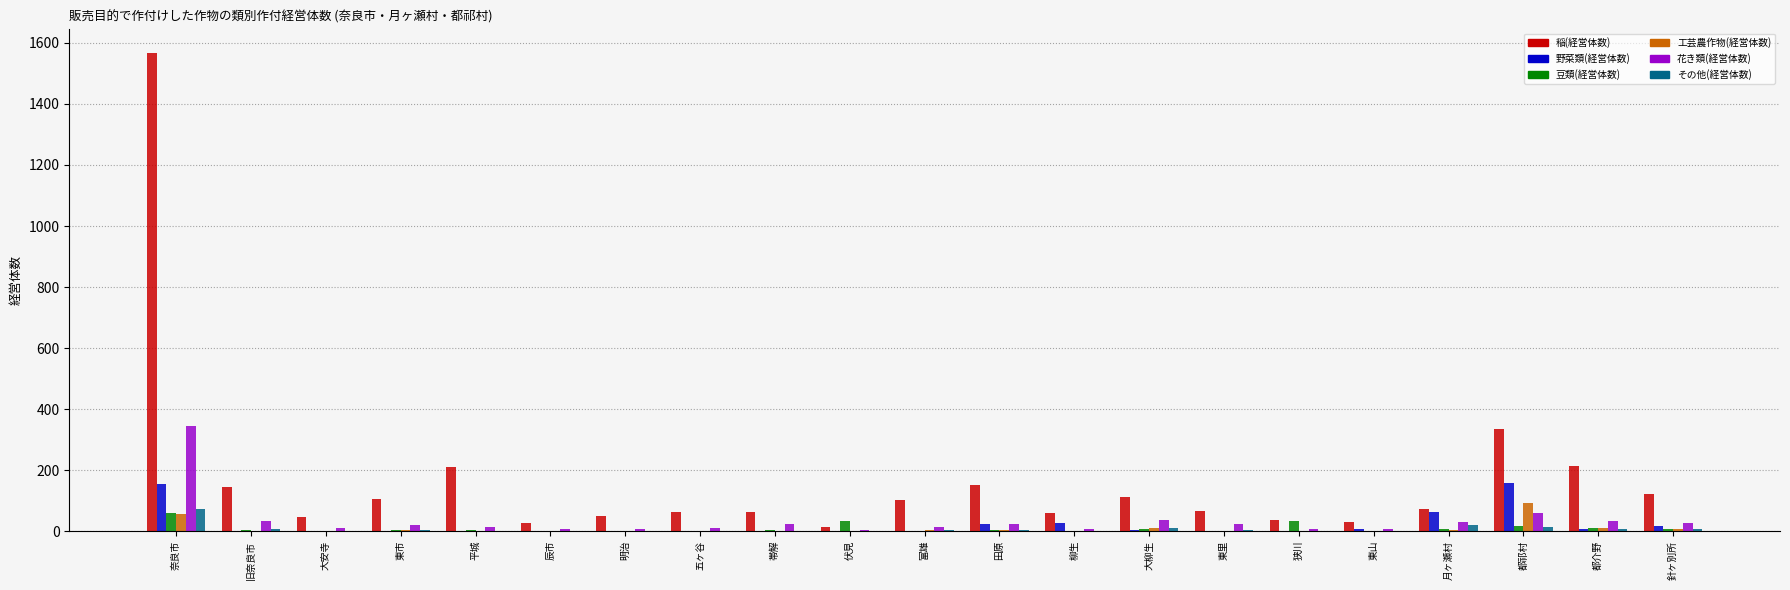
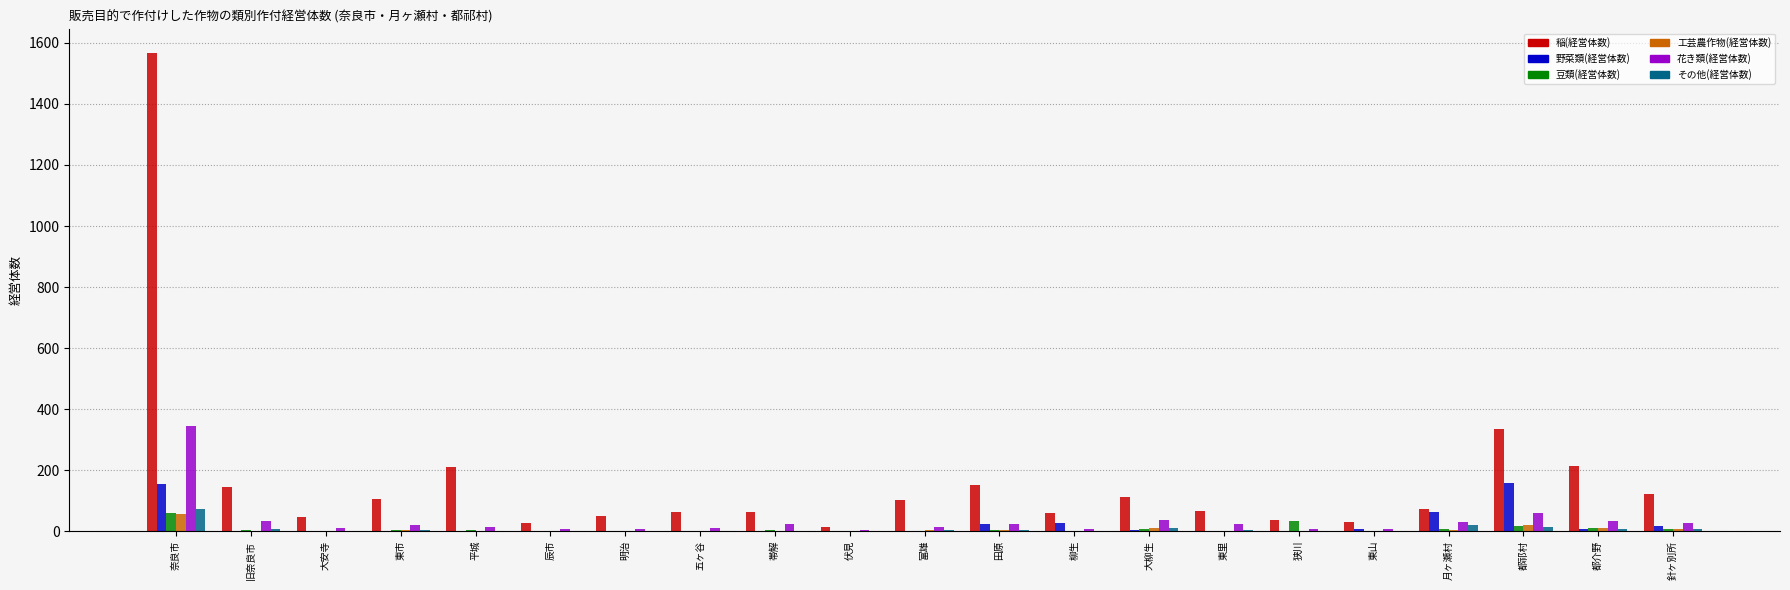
  {
    "稲(経営体数)": {
      "奈良市": 1570,
      "旧奈良市": 140,
      "大安寺": 50,
      "東市": 110,
      "平城": 210,
      "辰市": 30,
      "明治": 50,
      "五ヶ谷": 60,
      "帯解": 60,
      "伏見": 10,
      "富雄": 100,
      "田原": 150,
      "柳生": 60,
      "大柳生": 110,
      "東里": 70,
      "狭川": 40,
      "東山": 30,
      "月ヶ瀬村": 70,
      "都祁村": 340,
      "都介野": 210,
      "針ヶ別所": 120
    },
    "野菜類(経営体数)": {
      "奈良市": 160,
      "大安寺": 0,
      "東市": 0,
      "平城": 0,
      "辰市": 0,
      "伏見": 0,
      "富雄": 0,
      "田原": 20,
      "柳生": 30,
      "東里": 0,
      "狭川": 0,
      "月ヶ瀬村": 60,
      "都祁村": 160,
      "都介野": 10,
      "針ヶ別所": 20
    },
    "豆類(経営体数)": {
      "奈良市": 60,
      "大安寺": 0,
      "明治": 0,
-     "伏見": 30,
+     "伏見": 0,
      "狭川": 30,
      "都祁村": 20,
      "都介野": 10
    },
    "工芸農作物(経営体数)": {
      "奈良市": 60,
      "大安寺": 0,
      "平城": 0,
      "明治": 0,
      "帯解": 0,
      "伏見": 0,
      "大柳生": 10,
      "東山": 0,
-     "都祁村": 90,
+     "都祁村": 20,
      "都介野": 10
    },
    "花き類(経営体数)": {
      "奈良市": 350,
      "旧奈良市": 30,
      "大安寺": 10,
      "東市": 20,
      "平城": 10,
      "明治": 10,
      "五ヶ谷": 10,
      "帯解": 20,
      "富雄": 20,
      "田原": 20,
      "柳生": 10,
      "大柳生": 40,
      "東里": 20,
      "狭川": 10,
      "月ヶ瀬村": 30,
      "都祁村": 60,
      "都介野": 40,
      "針ヶ別所": 30
    },
    "その他(経営体数)": {
      "奈良市": 70,
      "辰市": 0,
      "柳生": 0,
      "大柳生": 10,
      "月ヶ瀬村": 20,
      "都祁村": 10
    }
  }
